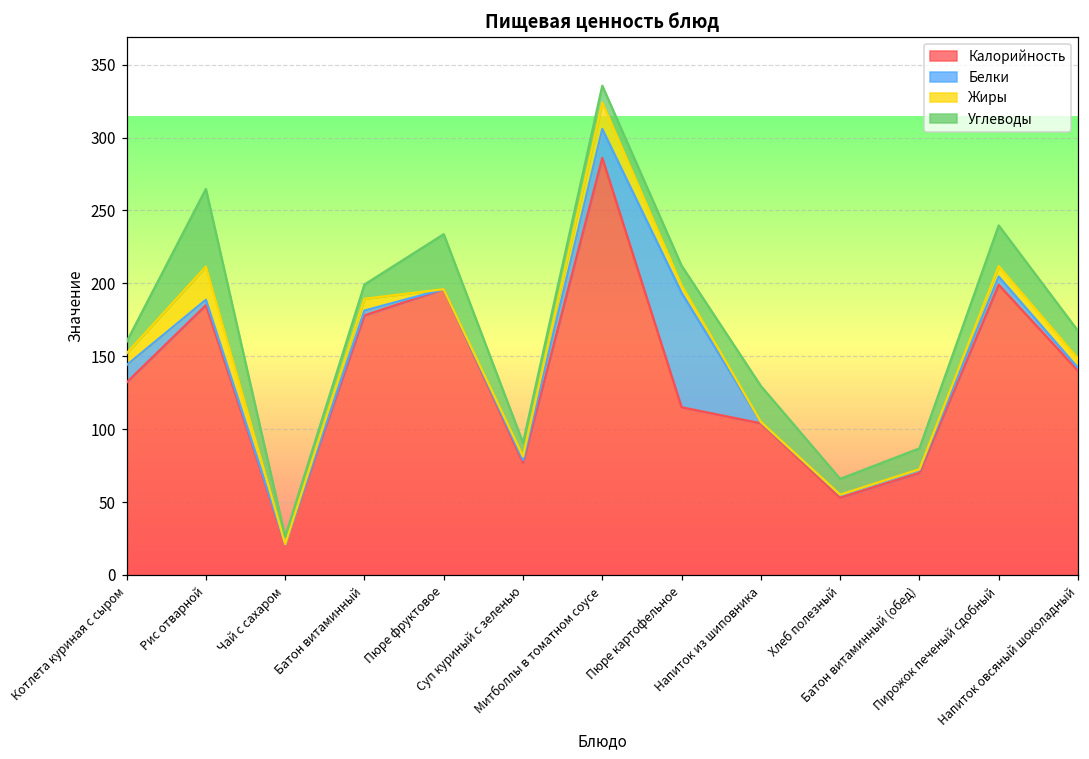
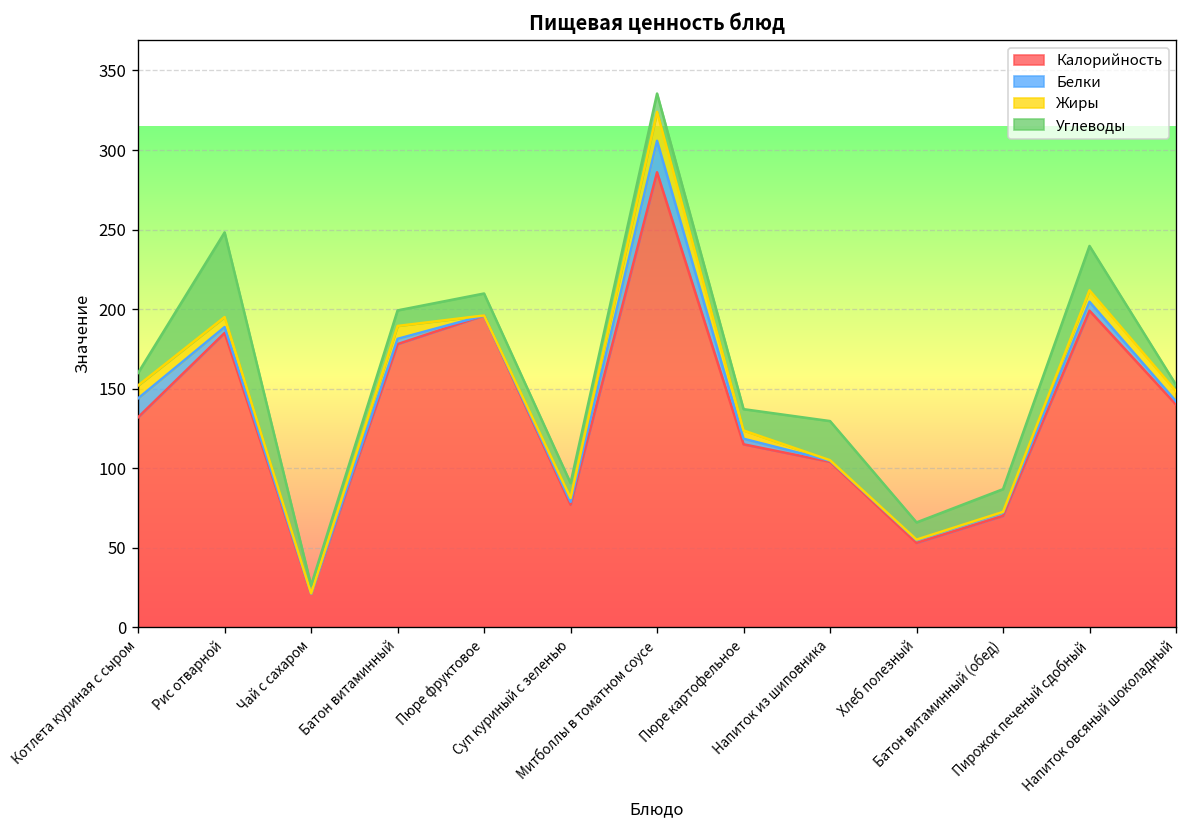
  {
    "Калорийность": {
      "Котлета куриная с сыром": 132,
      "Рис отварной": 185,
      "Батон витаминный": 178,
      "Митболлы в томатном соусе": 286,
      "Пюре картофельное": 115,
      "Батон витаминный (обед)": 70,
      "Пирожок печеный сдобный": 199,
      "Напиток овсяный шоколадный": 140
    },
    "Белки": {
      "Котлета куриная с сыром": 12,
      "Рис отварной": 4,
      "Батон витаминный": 3,
      "Митболлы в томатном соусе": 20,
-     "Пюре картофельное": 79,
+     "Пюре картофельное": 4,
      "Пирожок печеный сдобный": 6,
      "Напиток овсяный шоколадный": 2
    },
    "Жиры": {
      "Котлета куриная с сыром": 8,
-     "Рис отварной": 23,
+     "Рис отварной": 6,
      "Батон витаминный": 8,
      "Суп куриный с зеленью": 2,
      "Митболлы в томатном соусе": 18,
      "Пюре картофельное": 5,
      "Пирожок печеный сдобный": 7,
      "Напиток овсяный шоколадный": 6
    },
    "Углеводы": {
      "Котлета куриная с сыром": 8,
      "Рис отварной": 53,
      "Чай с сахаром": 5,
      "Батон витаминный": 10,
-     "Пюре фруктовое": 38,
+     "Пюре фруктовое": 14,
      "Суп куриный с зеленью": 9,
      "Митболлы в томатном соусе": 12,
      "Пюре картофельное": 13,
      "Напиток из шиповника": 25,
      "Хлеб полезный": 11,
      "Батон витаминный (обед)": 14,
      "Пирожок печеный сдобный": 28,
-     "Напиток овсяный шоколадный": 19
+     "Напиток овсяный шоколадный": 4
    }
  }
